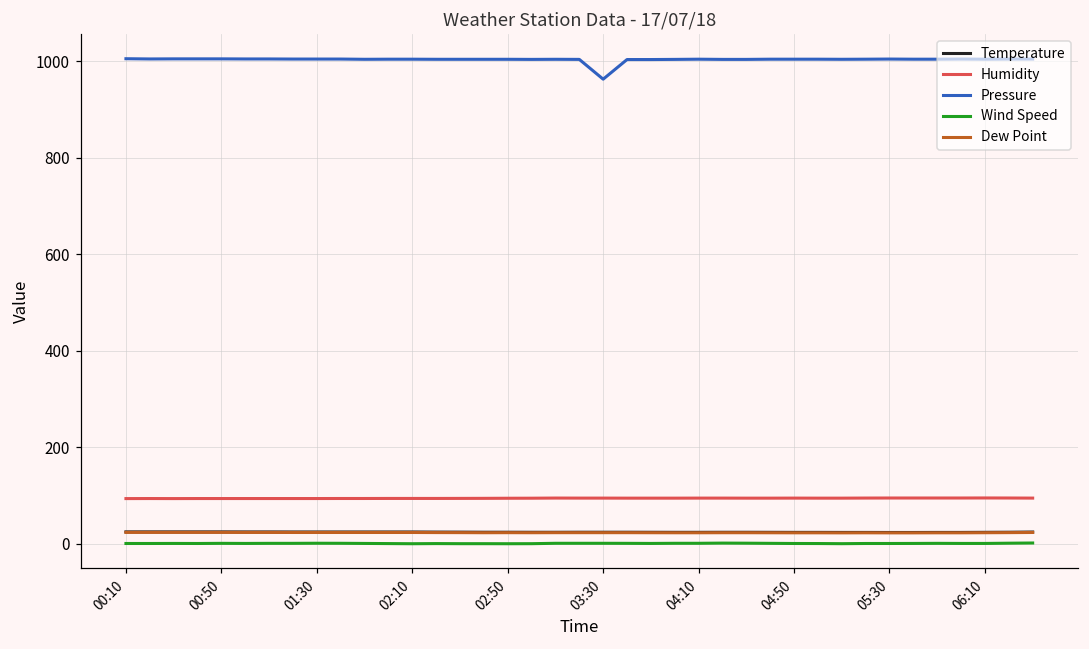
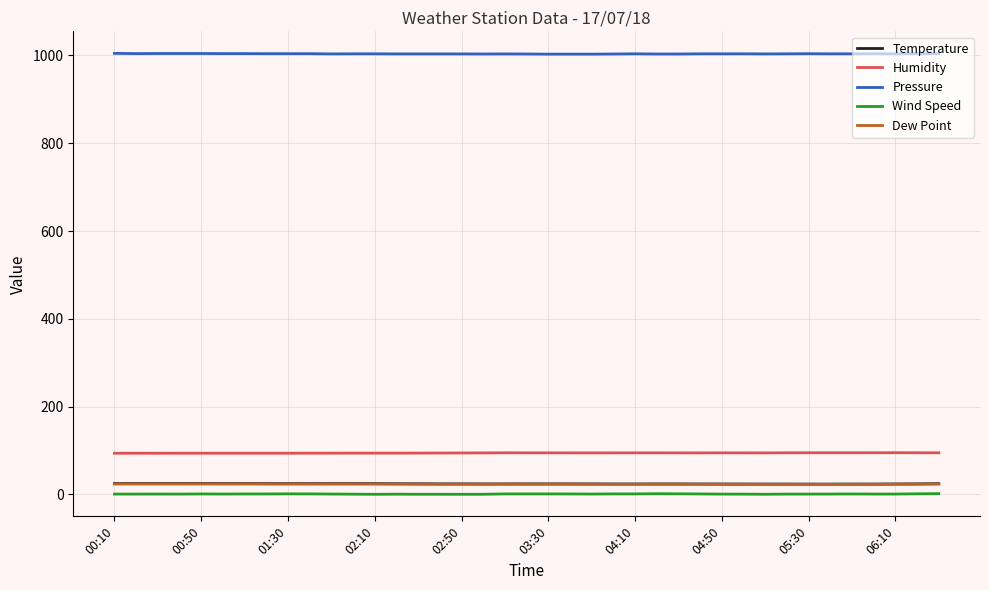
  {
    "Pressure": {
      "00:10": 1000,
      "00:50": 1000,
      "01:30": 1000,
      "02:10": 1000,
      "02:50": 1000,
-     "03:30": 960,
+     "03:30": 1000,
      "04:10": 1000,
      "04:50": 1000,
      "05:30": 1000
    },
    "Wind Speed": {
      "00:10": 0,
      "00:50": 0,
      "01:30": 0,
      "02:10": 0,
      "02:50": 0,
      "03:30": 0,
      "04:10": 0,
      "04:50": 0,
      "05:30": 0,
      "06:10": 0
    }
  }
